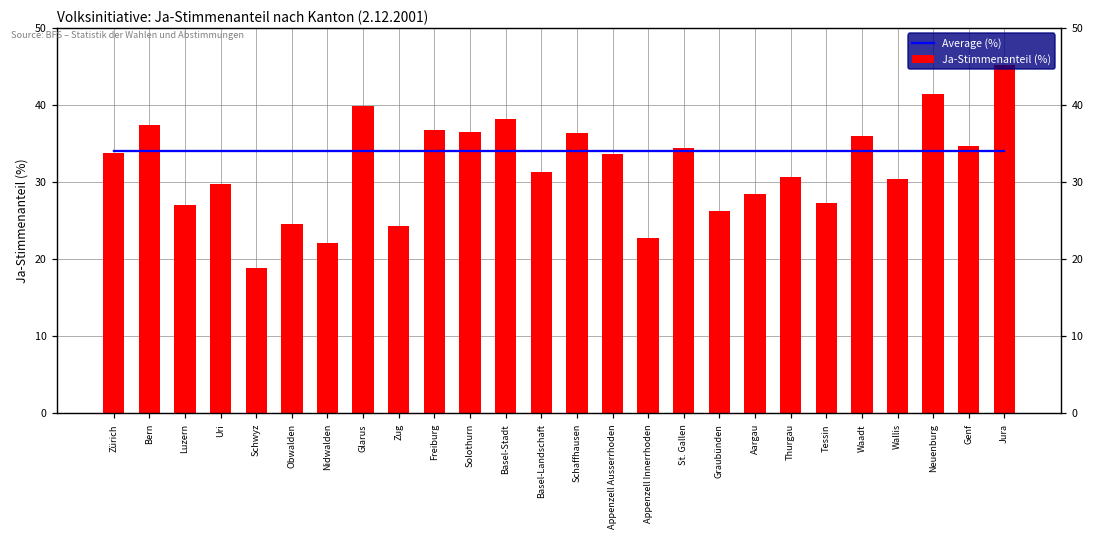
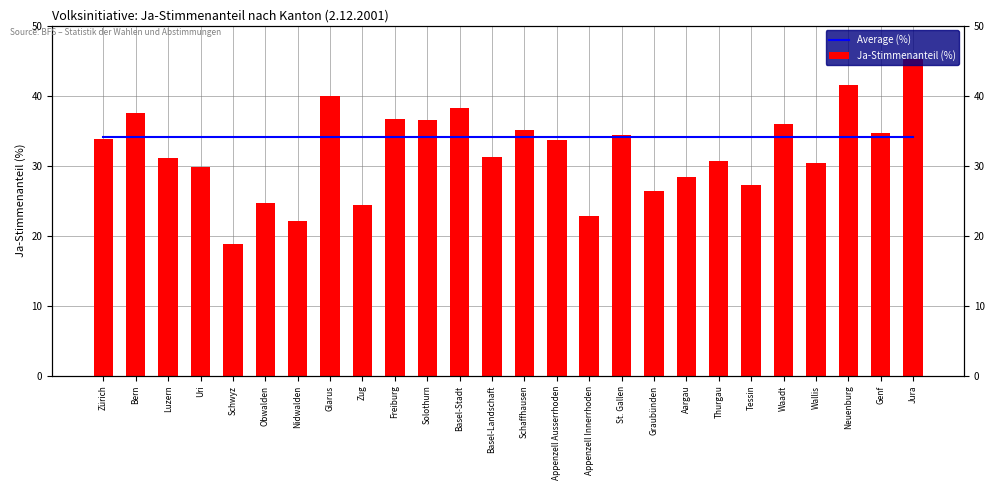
  {
    "Average (%)": {
      "Zürich": 34,
      "Bern": 34,
      "Luzern": 34,
      "Uri": 34,
      "Schwyz": 34,
      "Obwalden": 34,
      "Nidwalden": 34,
      "Glarus": 34,
      "Zug": 34,
      "Freiburg": 34,
      "Solothurn": 34,
      "Basel-Stadt": 34,
      "Basel-Landschaft": 34,
      "Schaffhausen": 34,
      "Appenzell Ausserrhoden": 34,
      "Appenzell Innerrhoden": 34,
      "St. Gallen": 34,
      "Graubünden": 34,
      "Aargau": 34,
      "Thurgau": 34,
      "Tessin": 34,
      "Waadt": 34,
      "Wallis": 34,
      "Neuenburg": 34,
      "Genf": 34,
      "Jura": 34
    },
    "Ja-Stimmenanteil (%)": {
      "Zürich": 34,
      "Bern": 37,
-     "Luzern": 27,
+     "Luzern": 31,
      "Uri": 30,
      "Schwyz": 19,
      "Obwalden": 25,
      "Nidwalden": 22,
      "Glarus": 40,
      "Zug": 24,
      "Freiburg": 37,
      "Solothurn": 37,
      "Basel-Stadt": 38,
      "Basel-Landschaft": 31,
-     "Schaffhausen": 36,
+     "Schaffhausen": 35,
      "Appenzell Ausserrhoden": 34,
      "Appenzell Innerrhoden": 23,
      "St. Gallen": 34,
      "Graubünden": 26,
      "Aargau": 28,
      "Thurgau": 31,
      "Tessin": 27,
      "Waadt": 36,
      "Wallis": 30,
      "Neuenburg": 41,
      "Genf": 35
    }
  }
